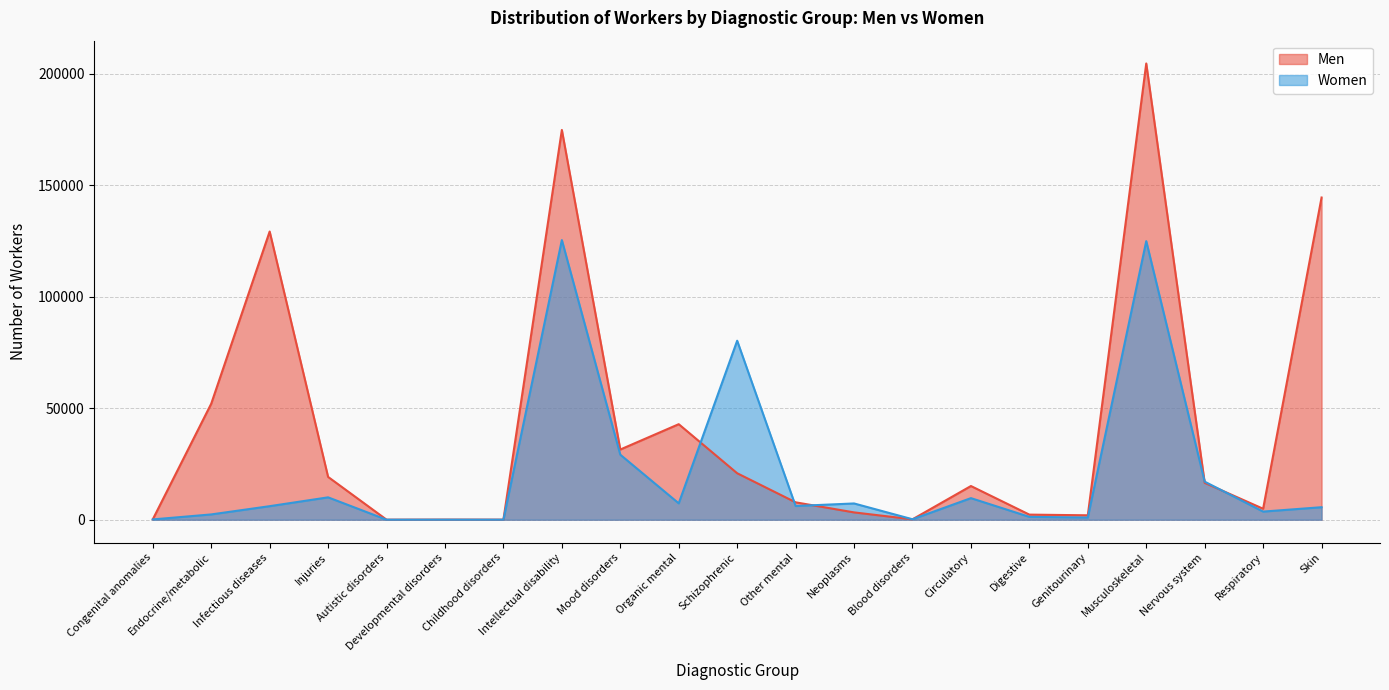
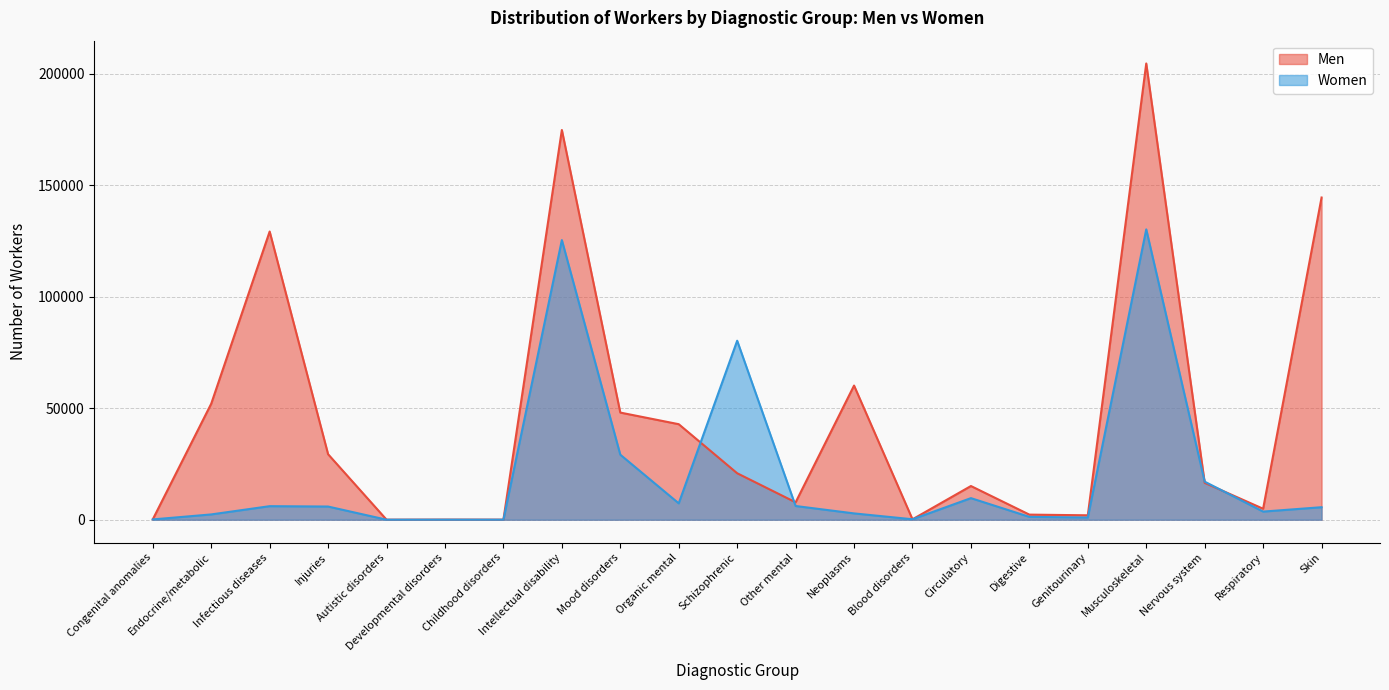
  {
    "Men": {
      "Endocrine/metabolic": 52000,
      "Infectious diseases": 129000,
-     "Injuries": 19000,
+     "Injuries": 29000,
      "Intellectual disability": 175000,
-     "Mood disorders": 31000,
+     "Mood disorders": 48000,
      "Organic mental": 43000,
      "Schizophrenic": 21000,
      "Other mental": 8000,
-     "Neoplasms": 3000,
+     "Neoplasms": 60000,
      "Circulatory": 15000,
      "Musculoskeletal": 205000,
      "Respiratory": 5000,
      "Skin": 145000
    },
    "Women": {
      "Endocrine/metabolic": 2000,
      "Infectious diseases": 6000,
-     "Injuries": 10000,
+     "Injuries": 6000,
      "Intellectual disability": 125000,
      "Mood disorders": 29000,
      "Organic mental": 7000,
      "Schizophrenic": 80000,
      "Other mental": 6000,
-     "Neoplasms": 7000,
+     "Neoplasms": 3000,
      "Circulatory": 10000,
-     "Musculoskeletal": 125000,
+     "Musculoskeletal": 130000,
      "Respiratory": 4000,
      "Skin": 6000
    }
  }
